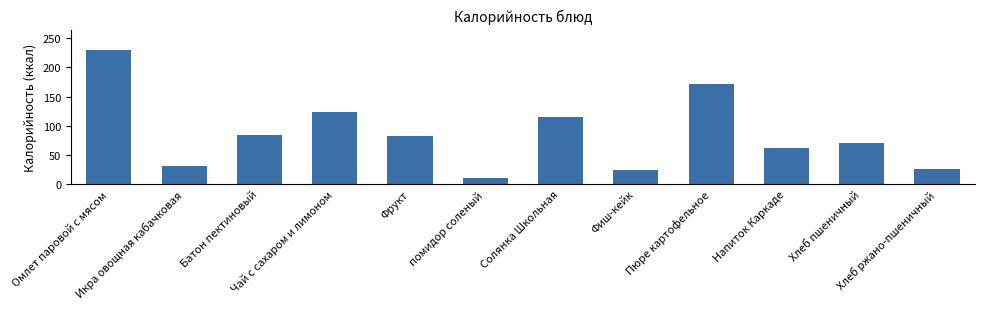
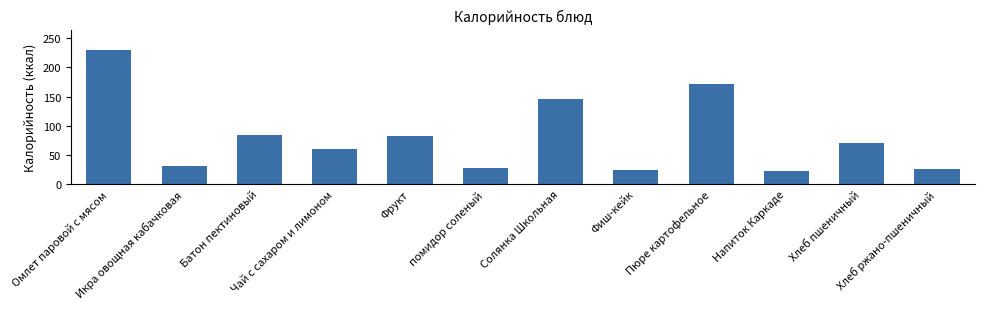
  {
    "Омлет паровой с мясом": 230,
    "Икра овощная кабачковая": 30,
    "Батон пектиновый": 80,
-   "Чай с сахаром и лимоном": 120,
+   "Чай с сахаром и лимоном": 60,
    "Фрукт": 80,
-   "помидор соленый": 10,
-   "Солянка Школьная": 120,
+   "помидор соленый": 30,
+   "Солянка Школьная": 150,
    "Фиш-кейк": 20,
    "Пюре картофельное": 170,
-   "Напиток Каркаде": 60,
+   "Напиток Каркаде": 20,
    "Хлеб пшеничный": 70,
    "Хлеб ржано-пшеничный": 30
  }
